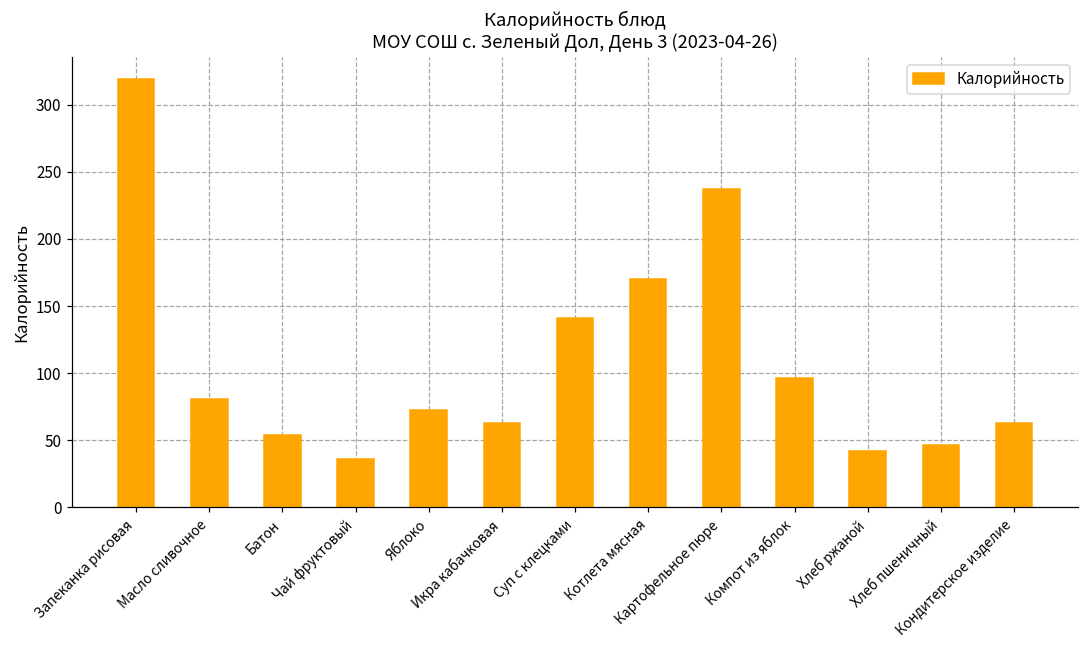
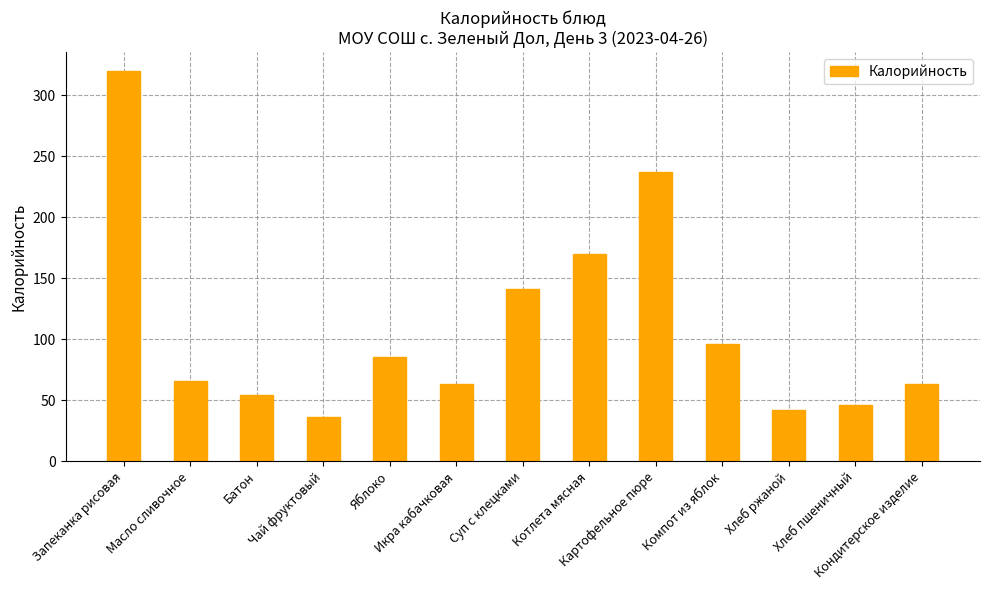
  {
    "Запеканка рисовая": 320,
-   "Масло сливочное": 81,
+   "Масло сливочное": 66,
    "Батон": 54,
    "Чай фруктовый": 36,
-   "Яблоко": 72,
+   "Яблоко": 86,
    "Икра кабачковая": 63,
    "Суп с клецками": 141,
    "Котлета мясная": 170,
    "Картофельное пюре": 237,
    "Компот из яблок": 96,
    "Хлеб ржаной": 42,
    "Хлеб пшеничный": 46,
    "Кондитерское изделие": 63
  }
